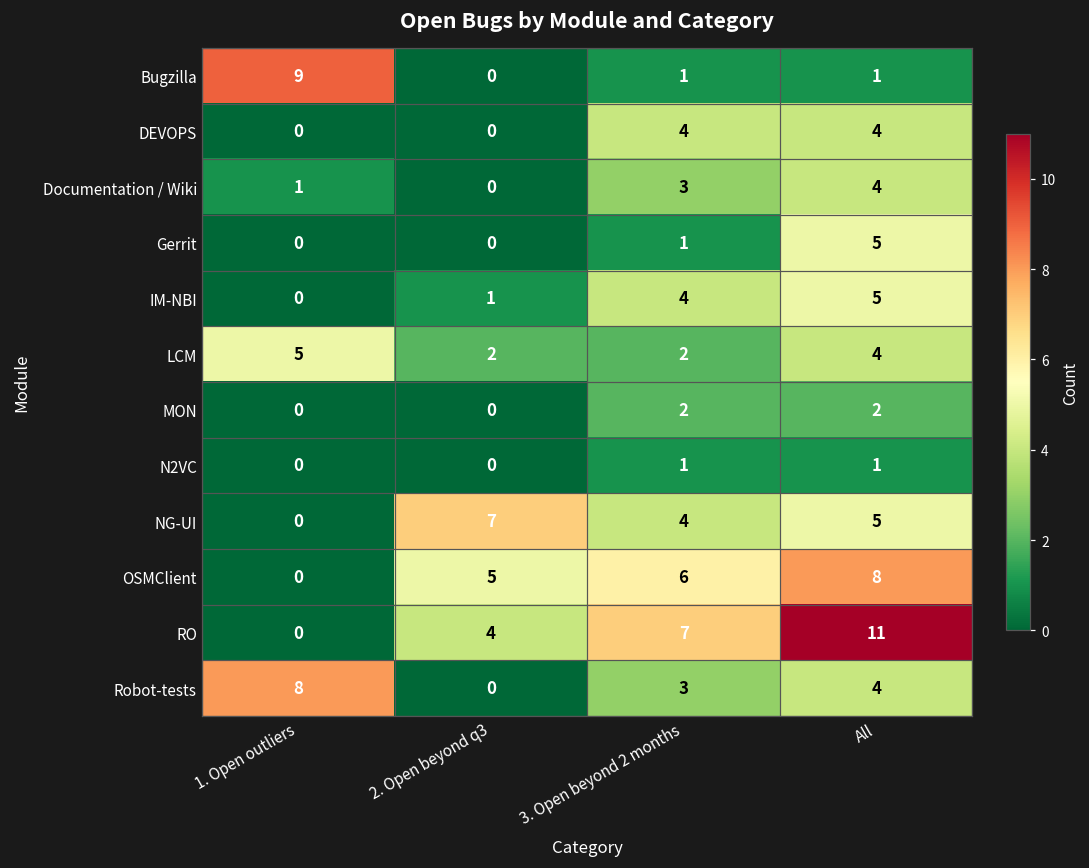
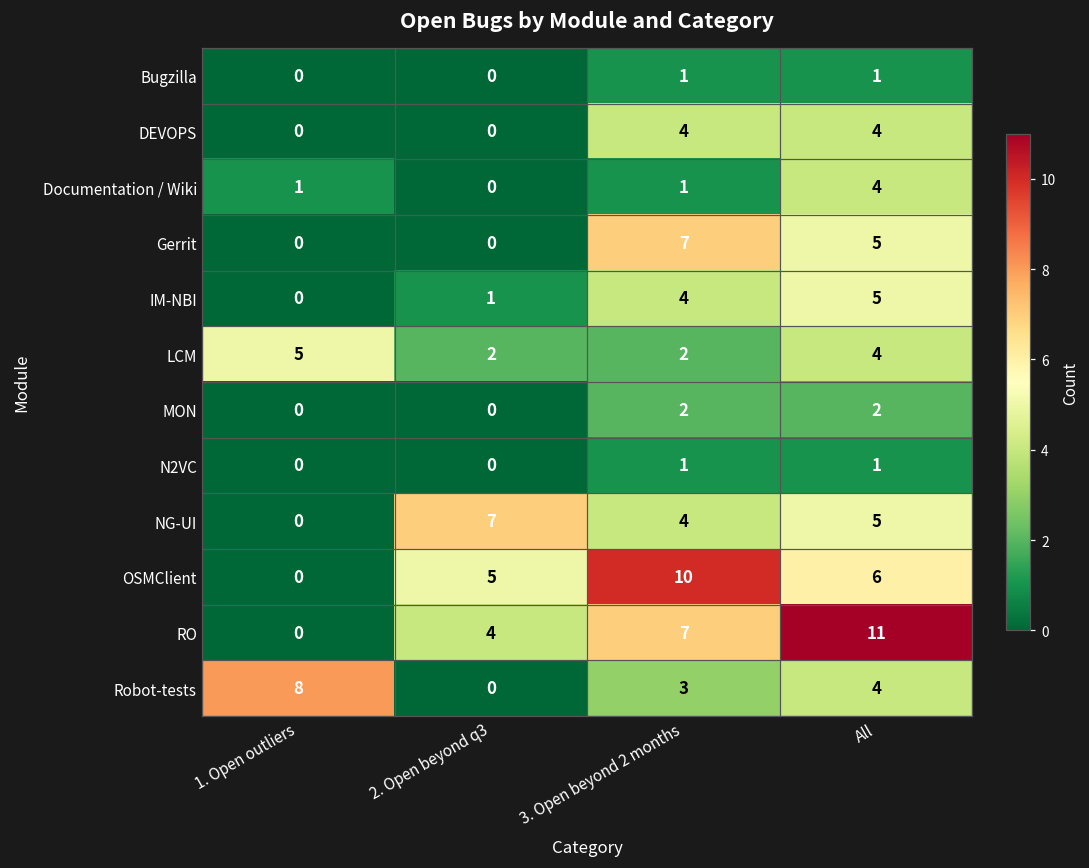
  {
    "Bugzilla": {
-     "1. Open outliers": 9,
+     "1. Open outliers": 0,
      "2. Open beyond q3": 0,
      "3. Open beyond 2 months": 1,
      "All": 1
    },
    "DEVOPS": {
      "1. Open outliers": 0,
      "2. Open beyond q3": 0,
      "3. Open beyond 2 months": 4,
      "All": 4
    },
    "Documentation / Wiki": {
      "1. Open outliers": 1,
      "2. Open beyond q3": 0,
-     "3. Open beyond 2 months": 3,
+     "3. Open beyond 2 months": 1,
      "All": 4
    },
    "Gerrit": {
      "1. Open outliers": 0,
      "2. Open beyond q3": 0,
-     "3. Open beyond 2 months": 1,
+     "3. Open beyond 2 months": 7,
      "All": 5
    },
    "IM-NBI": {
      "1. Open outliers": 0,
      "2. Open beyond q3": 1,
      "3. Open beyond 2 months": 4,
      "All": 5
    },
    "LCM": {
      "1. Open outliers": 5,
      "2. Open beyond q3": 2,
      "3. Open beyond 2 months": 2,
      "All": 4
    },
    "MON": {
      "1. Open outliers": 0,
      "2. Open beyond q3": 0,
      "3. Open beyond 2 months": 2,
      "All": 2
    },
    "N2VC": {
      "1. Open outliers": 0,
      "2. Open beyond q3": 0,
      "3. Open beyond 2 months": 1,
      "All": 1
    },
    "NG-UI": {
      "1. Open outliers": 0,
      "2. Open beyond q3": 7,
      "3. Open beyond 2 months": 4,
      "All": 5
    },
    "OSMClient": {
      "1. Open outliers": 0,
      "2. Open beyond q3": 5,
-     "3. Open beyond 2 months": 6,
-     "All": 8
+     "3. Open beyond 2 months": 10,
+     "All": 6
    },
    "RO": {
      "1. Open outliers": 0,
      "2. Open beyond q3": 4,
      "3. Open beyond 2 months": 7,
      "All": 11
    },
    "Robot-tests": {
      "1. Open outliers": 8,
      "2. Open beyond q3": 0,
      "3. Open beyond 2 months": 3,
      "All": 4
    }
  }
